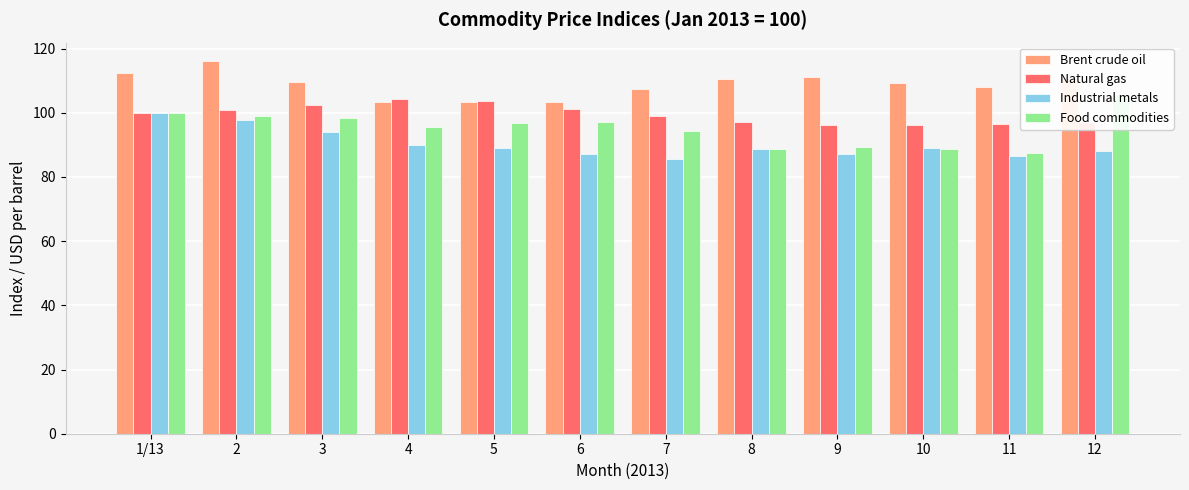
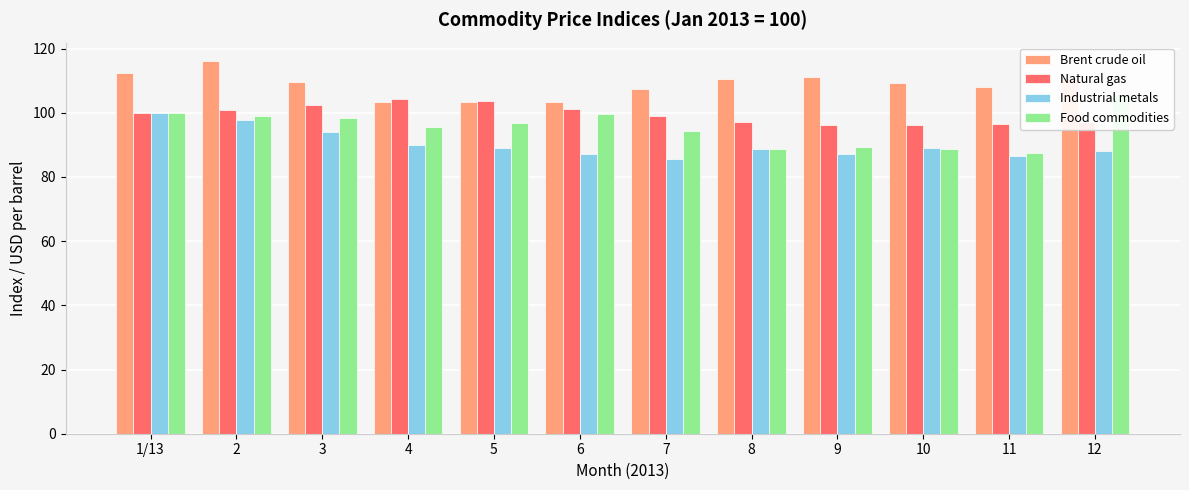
  {
    "Industrial metals": {
      "1/13": 100,
      "2": 98,
      "3": 94,
      "4": 90,
      "5": 89,
      "6": 87,
      "7": 86,
      "8": 89,
      "9": 87,
      "10": 89,
      "11": 86,
      "12": 88
    },
    "Food commodities": {
      "1/13": 100,
      "2": 99,
      "3": 98,
      "4": 96,
      "5": 97,
-     "6": 97,
+     "6": 100,
      "7": 94,
      "8": 89,
      "9": 89,
      "10": 89,
      "11": 88
    }
  }
